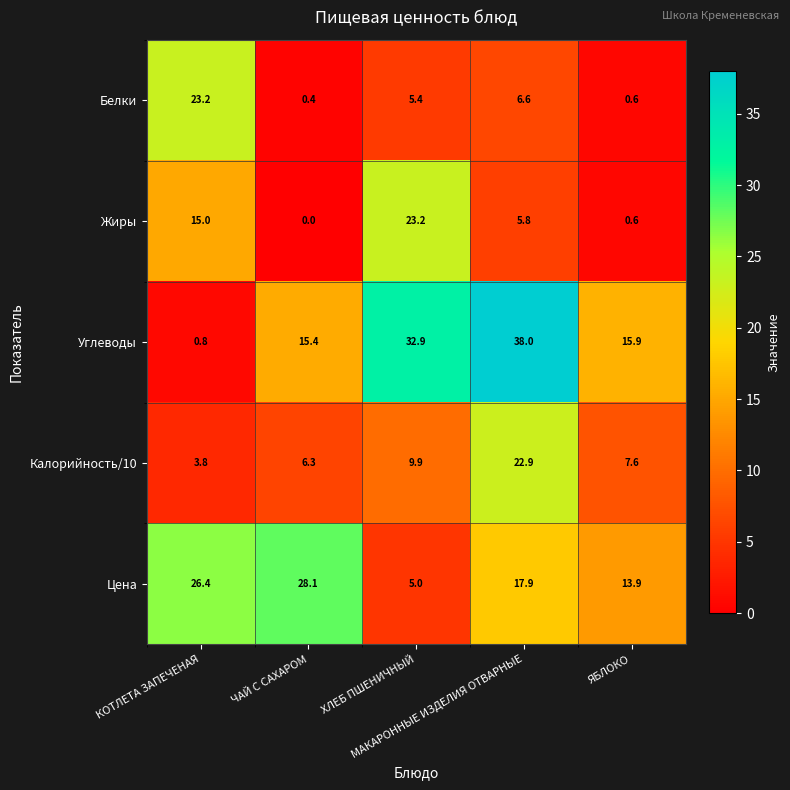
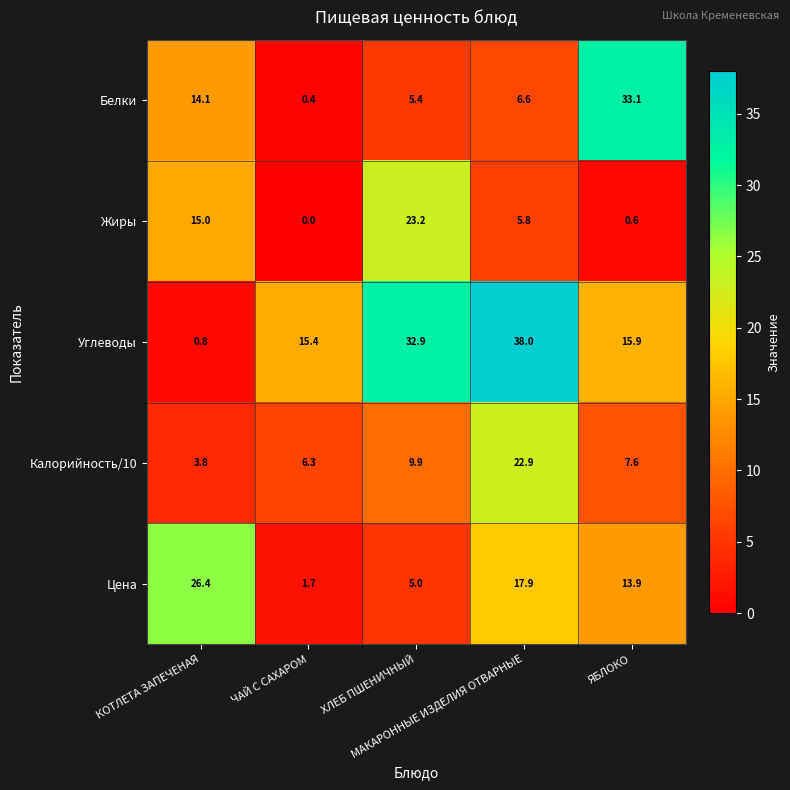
  {
    "Белки": {
-     "КОТЛЕТА ЗАПЕЧЕНАЯ": 23.2,
+     "КОТЛЕТА ЗАПЕЧЕНАЯ": 14.1,
      "ЧАЙ С САХАРОМ": 0.4,
      "ХЛЕБ ПШЕНИЧНЫЙ": 5.4,
      "МАКАРОННЫЕ ИЗДЕЛИЯ ОТВАРНЫЕ": 6.6,
-     "ЯБЛОКО": 0.6
+     "ЯБЛОКО": 33.1
    },
    "Жиры": {
      "КОТЛЕТА ЗАПЕЧЕНАЯ": 15.0,
      "ЧАЙ С САХАРОМ": 0.0,
      "ХЛЕБ ПШЕНИЧНЫЙ": 23.2,
      "МАКАРОННЫЕ ИЗДЕЛИЯ ОТВАРНЫЕ": 5.8,
      "ЯБЛОКО": 0.6
    },
    "Углеводы": {
      "КОТЛЕТА ЗАПЕЧЕНАЯ": 0.8,
      "ЧАЙ С САХАРОМ": 15.4,
      "ХЛЕБ ПШЕНИЧНЫЙ": 32.9,
      "МАКАРОННЫЕ ИЗДЕЛИЯ ОТВАРНЫЕ": 38.0,
      "ЯБЛОКО": 15.9
    },
    "Калорийность/10": {
      "КОТЛЕТА ЗАПЕЧЕНАЯ": 3.8,
      "ЧАЙ С САХАРОМ": 6.3,
      "ХЛЕБ ПШЕНИЧНЫЙ": 9.9,
      "МАКАРОННЫЕ ИЗДЕЛИЯ ОТВАРНЫЕ": 22.9,
      "ЯБЛОКО": 7.6
    },
    "Цена": {
      "КОТЛЕТА ЗАПЕЧЕНАЯ": 26.4,
-     "ЧАЙ С САХАРОМ": 28.1,
+     "ЧАЙ С САХАРОМ": 1.7,
      "ХЛЕБ ПШЕНИЧНЫЙ": 5.0,
      "МАКАРОННЫЕ ИЗДЕЛИЯ ОТВАРНЫЕ": 17.9,
      "ЯБЛОКО": 13.9
    }
  }
